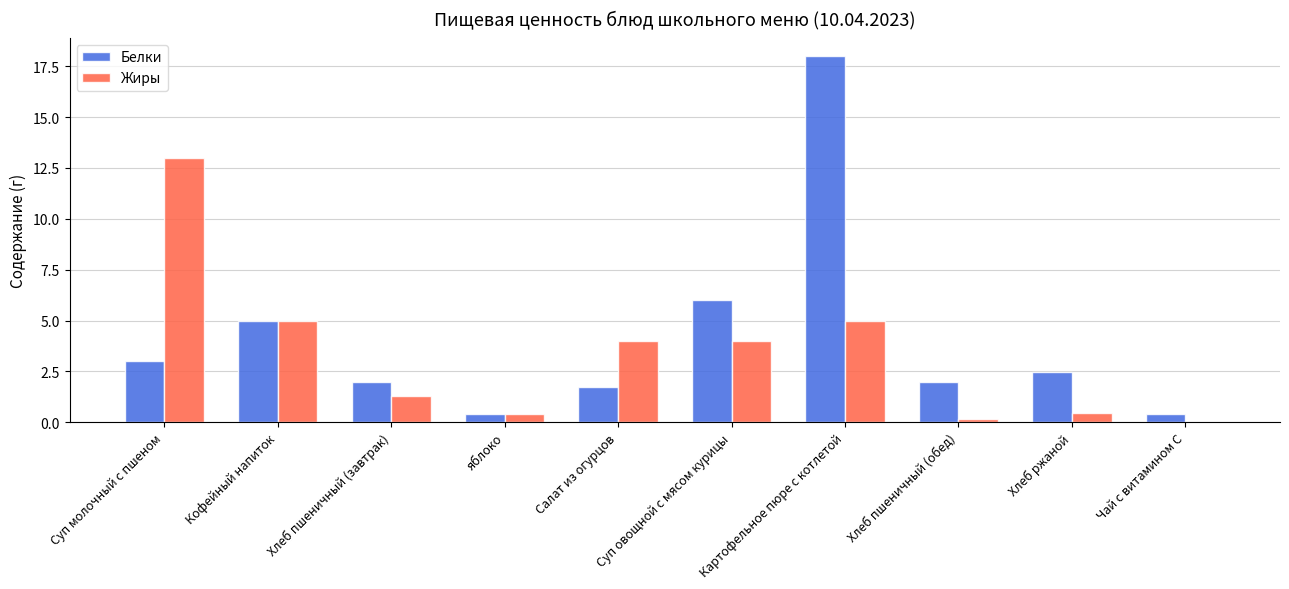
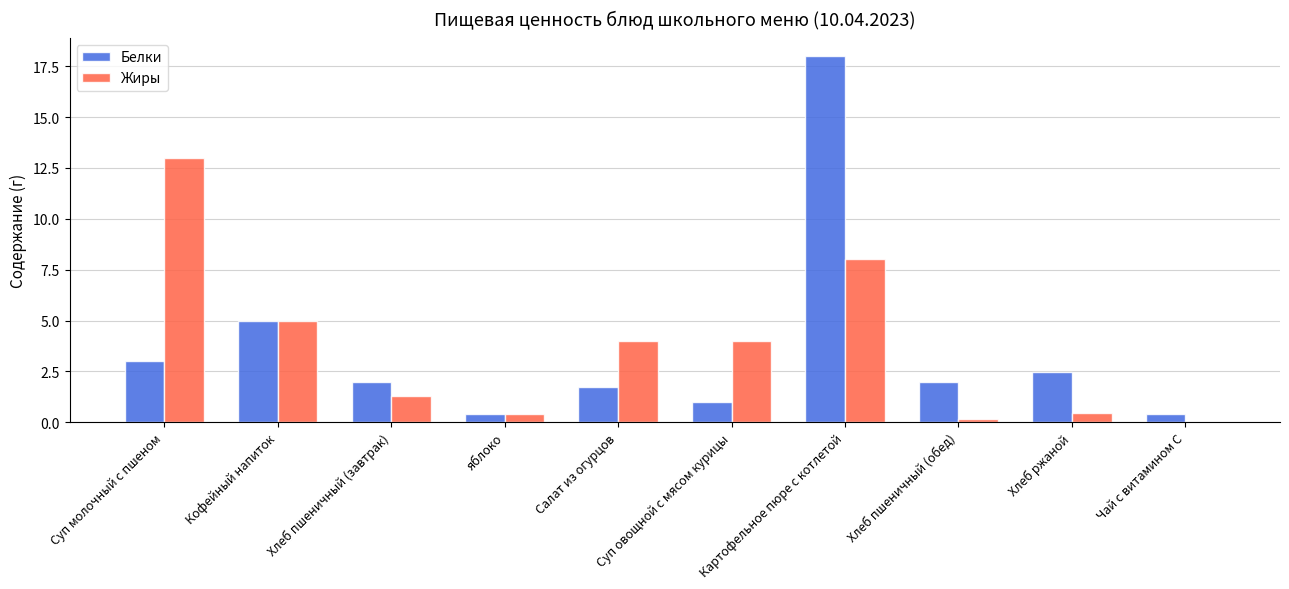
  {
    "Белки": {
      "Суп молочный с пшеном": 3,
      "Кофейный напиток": 5,
      "Хлеб пшеничный (завтрак)": 2,
      "яблоко": 0.4,
      "Салат из огурцов": 1.8,
-     "Суп овощной с мясом курицы": 6,
+     "Суп овощной с мясом курицы": 1,
      "Картофельное пюре с котлетой": 18,
      "Хлеб пшеничный (обед)": 2,
      "Хлеб ржаной": 2.5,
      "Чай с витамином С": 0.4
    },
    "Жиры": {
      "Суп молочный с пшеном": 13,
      "Кофейный напиток": 5,
      "Хлеб пшеничный (завтрак)": 1.3,
      "яблоко": 0.4,
      "Салат из огурцов": 4,
      "Суп овощной с мясом курицы": 4,
-     "Картофельное пюре с котлетой": 5,
+     "Картофельное пюре с котлетой": 8,
      "Хлеб пшеничный (обед)": 0.2,
      "Хлеб ржаной": 0.5,
      "Чай с витамином С": 0
    }
  }
